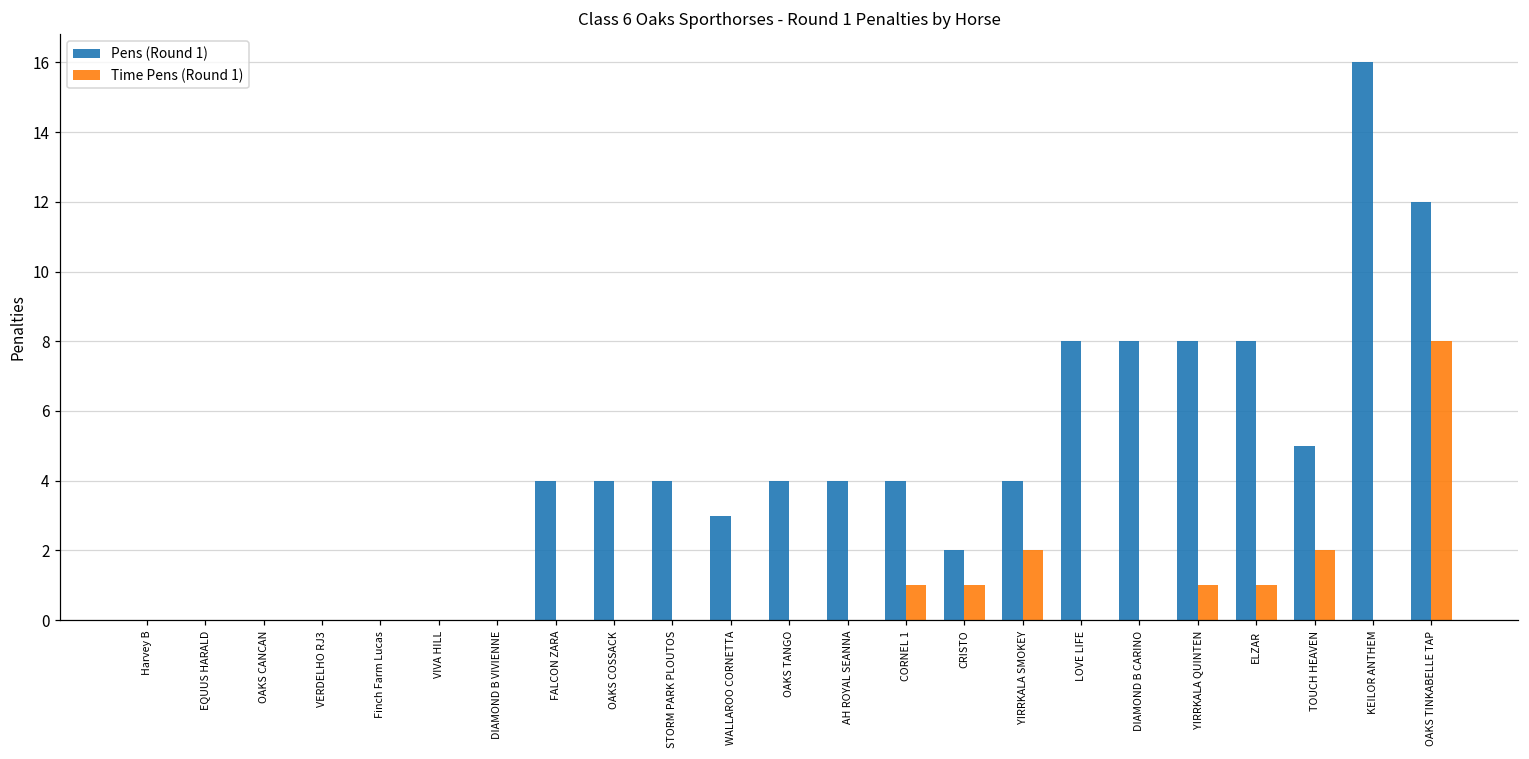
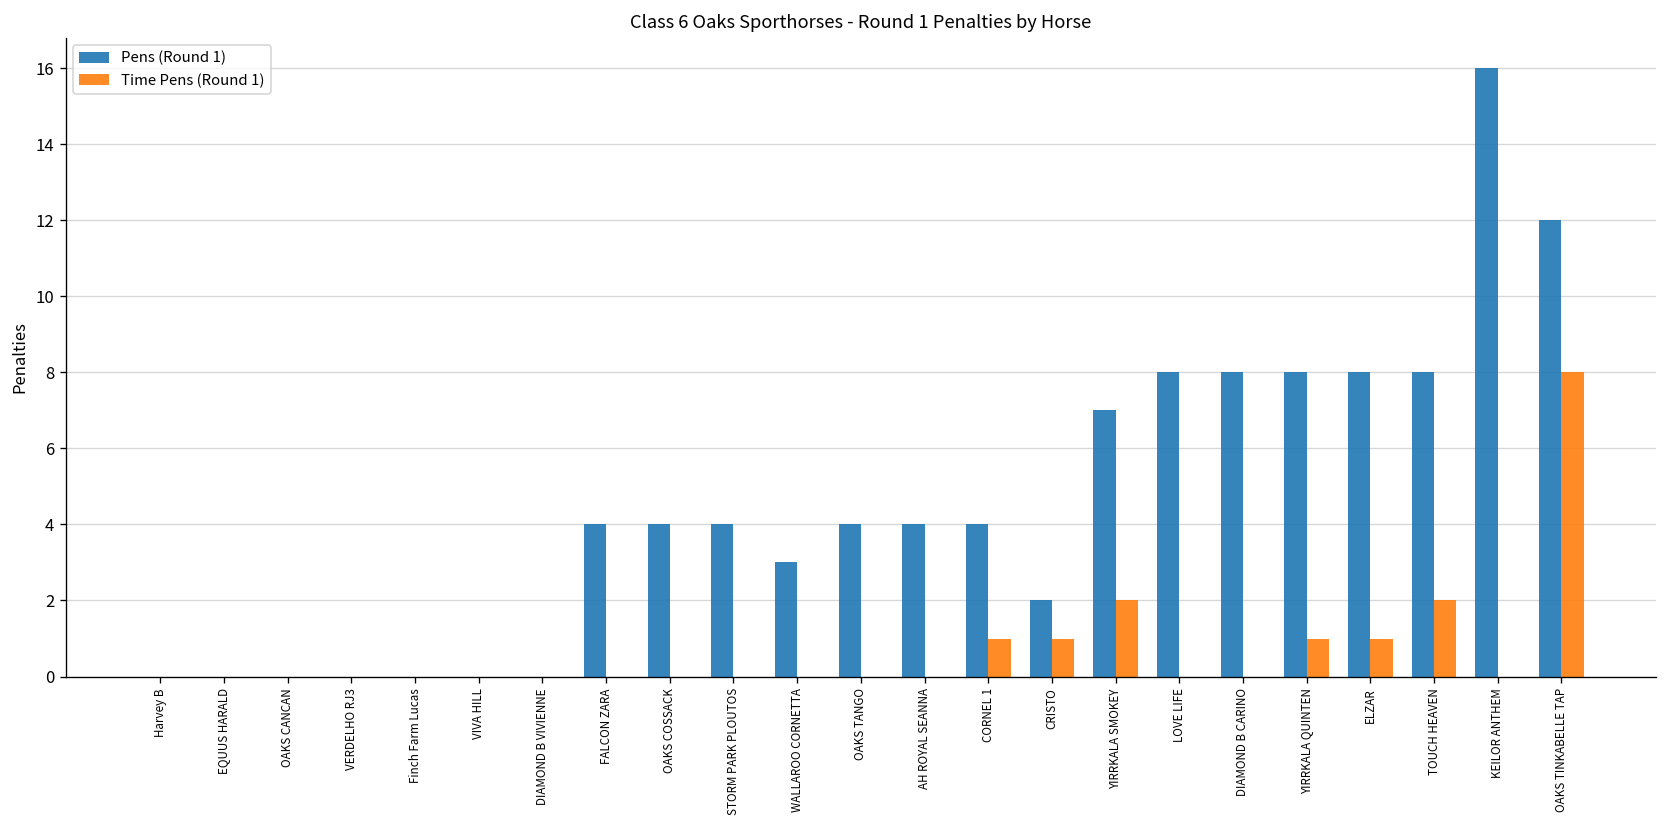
  {
    "Pens (Round 1)": {
      "Harvey B": 0,
      "EQUUS HARALD": 0,
      "OAKS CANCAN": 0,
      "VERDELHO RJ3": 0,
      "Finch Farm Lucas": 0,
      "VIVA HILL": 0,
      "DIAMOND B VIVIENNE": 0,
      "FALCON ZARA": 4,
      "OAKS COSSACK": 4,
      "STORM PARK PLOUTOS": 4,
      "WALLAROO CORNETTA": 3,
      "OAKS TANGO": 4,
      "AH ROYAL SEANNA": 4,
      "CORNEL 1": 4,
      "CRISTO": 2,
-     "YIRRKALA SMOKEY": 4,
+     "YIRRKALA SMOKEY": 7,
      "LOVE LIFE": 8,
      "DIAMOND B CARINO": 8,
      "YIRRKALA QUINTEN": 8,
      "ELZAR": 8,
-     "TOUCH HEAVEN": 5,
+     "TOUCH HEAVEN": 8,
      "KEILOR ANTHEM": 16,
      "OAKS TINKABELLE TAP": 12
    },
    "Time Pens (Round 1)": {
      "Harvey B": 0,
      "EQUUS HARALD": 0,
      "OAKS CANCAN": 0,
      "VERDELHO RJ3": 0,
      "Finch Farm Lucas": 0,
      "VIVA HILL": 0,
      "DIAMOND B VIVIENNE": 0,
      "FALCON ZARA": 0,
      "OAKS COSSACK": 0,
      "STORM PARK PLOUTOS": 0,
      "WALLAROO CORNETTA": 0,
      "OAKS TANGO": 0,
      "AH ROYAL SEANNA": 0,
      "CORNEL 1": 1,
      "CRISTO": 1,
      "YIRRKALA SMOKEY": 2,
      "LOVE LIFE": 0,
      "DIAMOND B CARINO": 0,
      "YIRRKALA QUINTEN": 1,
      "ELZAR": 1,
      "TOUCH HEAVEN": 2,
      "KEILOR ANTHEM": 0,
      "OAKS TINKABELLE TAP": 8
    }
  }
